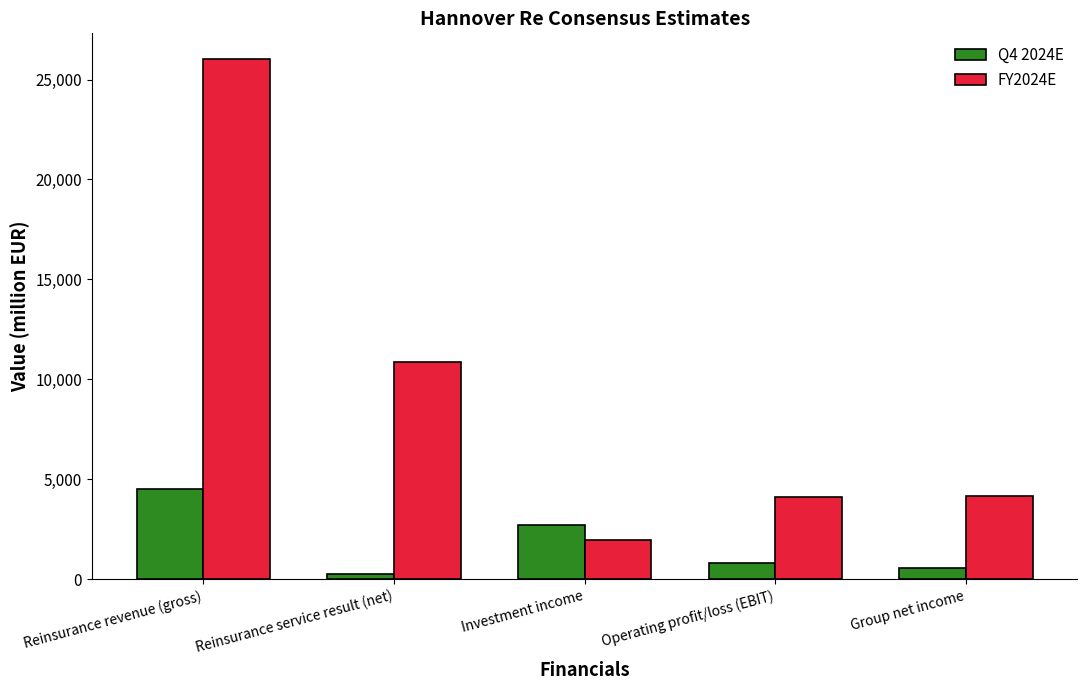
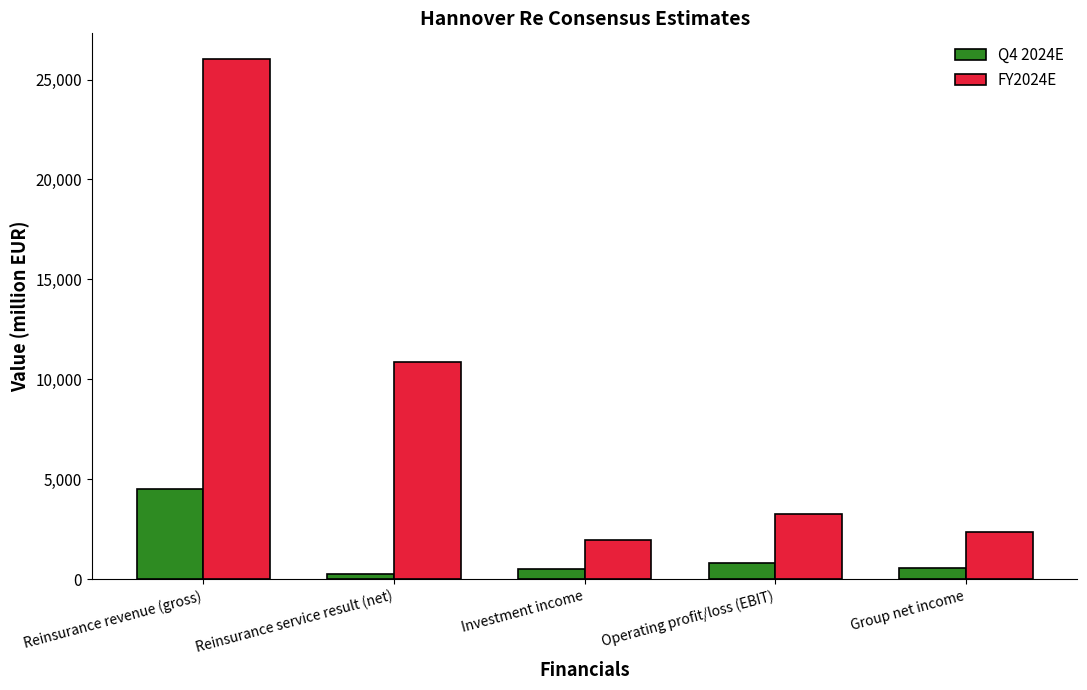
  {
    "Q4 2024E": {
      "Reinsurance revenue (gross)": "4,500",
      "Reinsurance service result (net)": "300",
-     "Investment income": "2,700",
+     "Investment income": "500",
      "Operating profit/loss (EBIT)": "800",
      "Group net income": "500"
    },
    "FY2024E": {
      "Reinsurance revenue (gross)": "26,000",
      "Reinsurance service result (net)": "10,800",
      "Investment income": "1,900",
-     "Operating profit/loss (EBIT)": "4,100",
-     "Group net income": "4,200"
+     "Operating profit/loss (EBIT)": "3,200",
+     "Group net income": "2,400"
    }
  }
